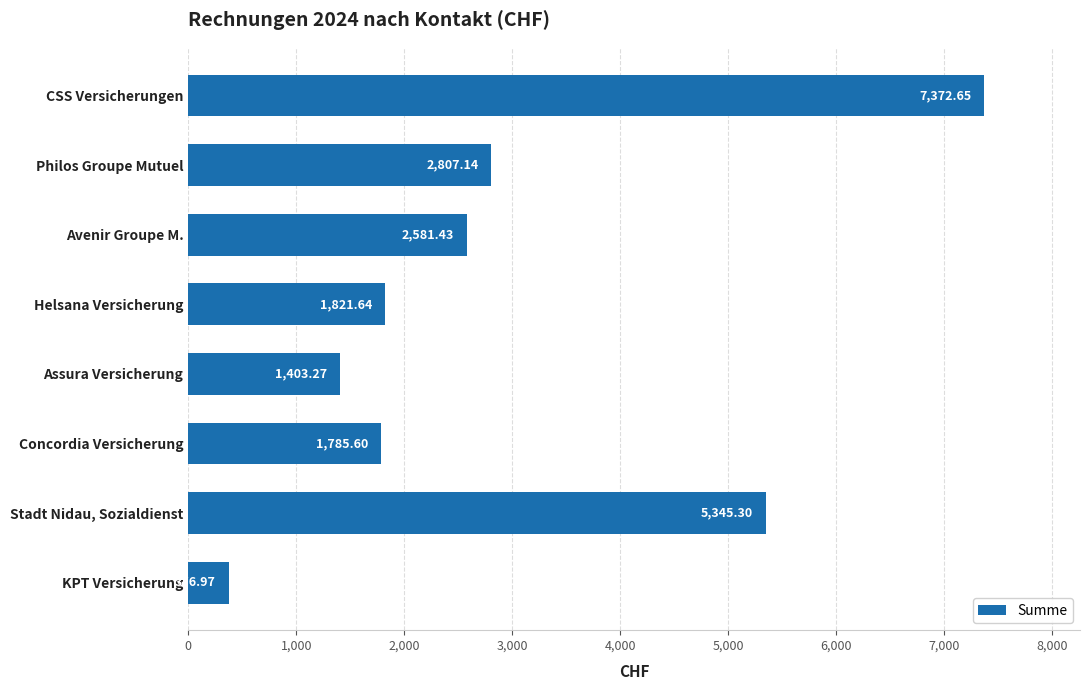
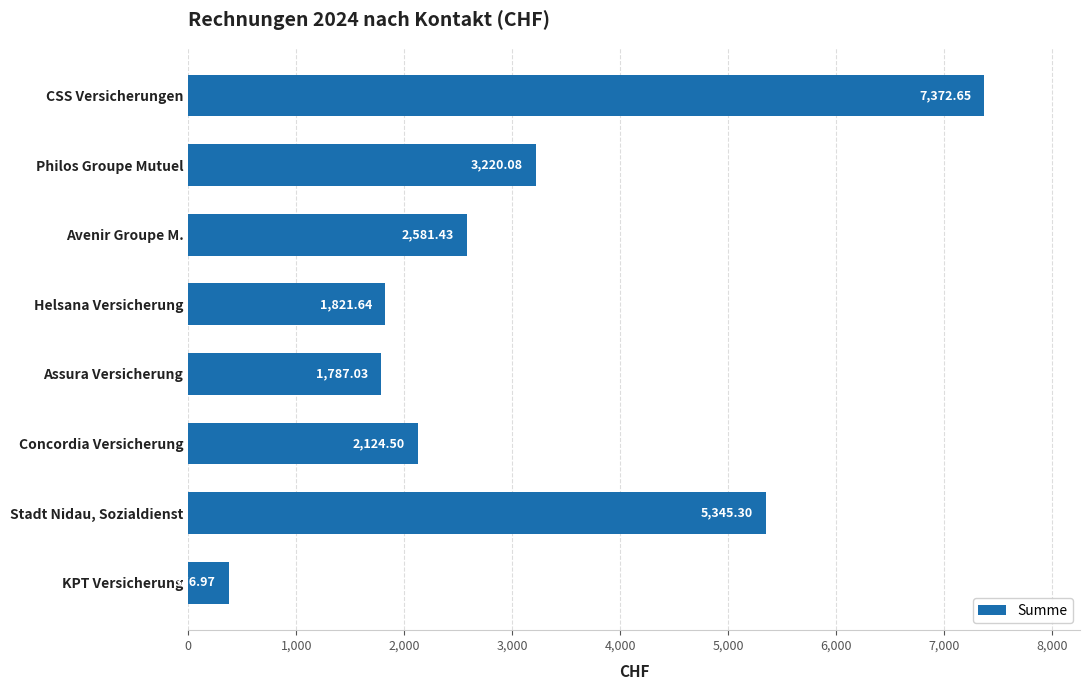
  {
    "CSS Versicherungen": "7,372.65",
-   "Philos Groupe Mutuel": "2,807.14",
+   "Philos Groupe Mutuel": "3,220.08",
    "Avenir Groupe M.": "2,581.43",
    "Helsana Versicherung": "1,821.64",
-   "Assura Versicherung": "1,403.27",
-   "Concordia Versicherung": "1,785.60",
+   "Assura Versicherung": "1,787.03",
+   "Concordia Versicherung": "2,124.50",
    "Stadt Nidau, Sozialdienst": "5,345.30",
    "KPT Versicherung": "376.97"
  }
